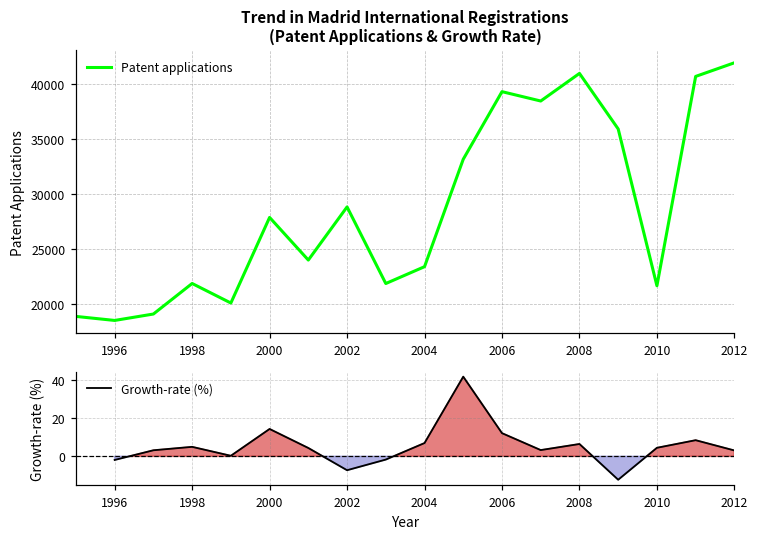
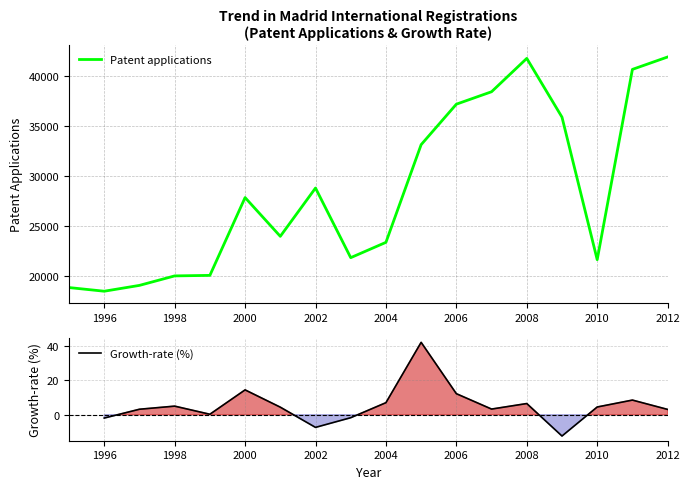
  {
    "Trend in Madrid International Registrations (Patent Applications & Growth Rate)": {
      "1996": 18000,
-     "1998": 22000,
+     "1998": 20000,
      "2000": 28000,
      "2002": 29000,
      "2004": 23000,
-     "2006": 39000,
-     "2008": 41000,
+     "2006": 37000,
+     "2008": 42000,
      "2010": 22000,
      "2012": 42000
    }
  }
